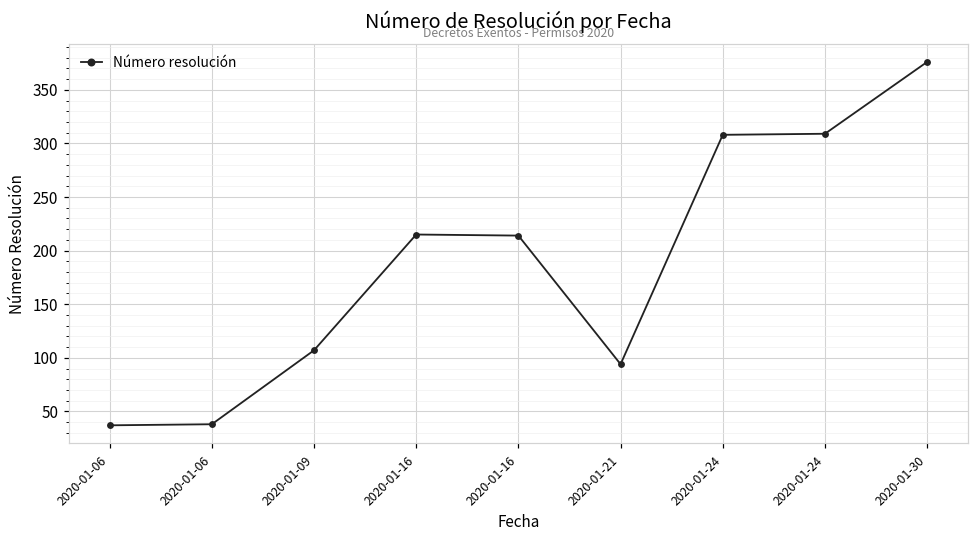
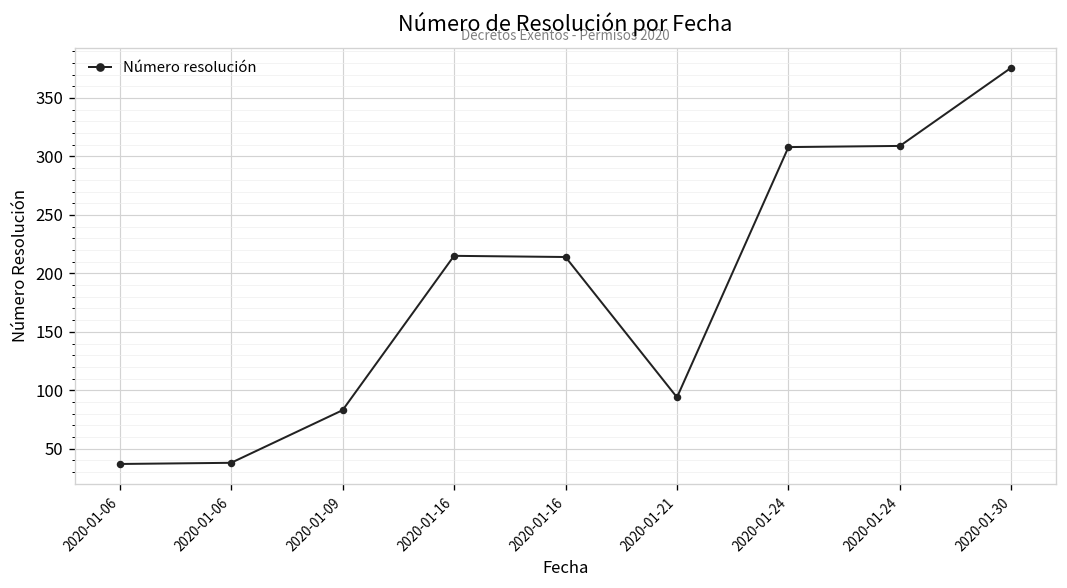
  {
-   "2020-01-09": 110,
+   "2020-01-09": 80,
    "2020-01-21": 90,
    "2020-01-30": 380
  }
